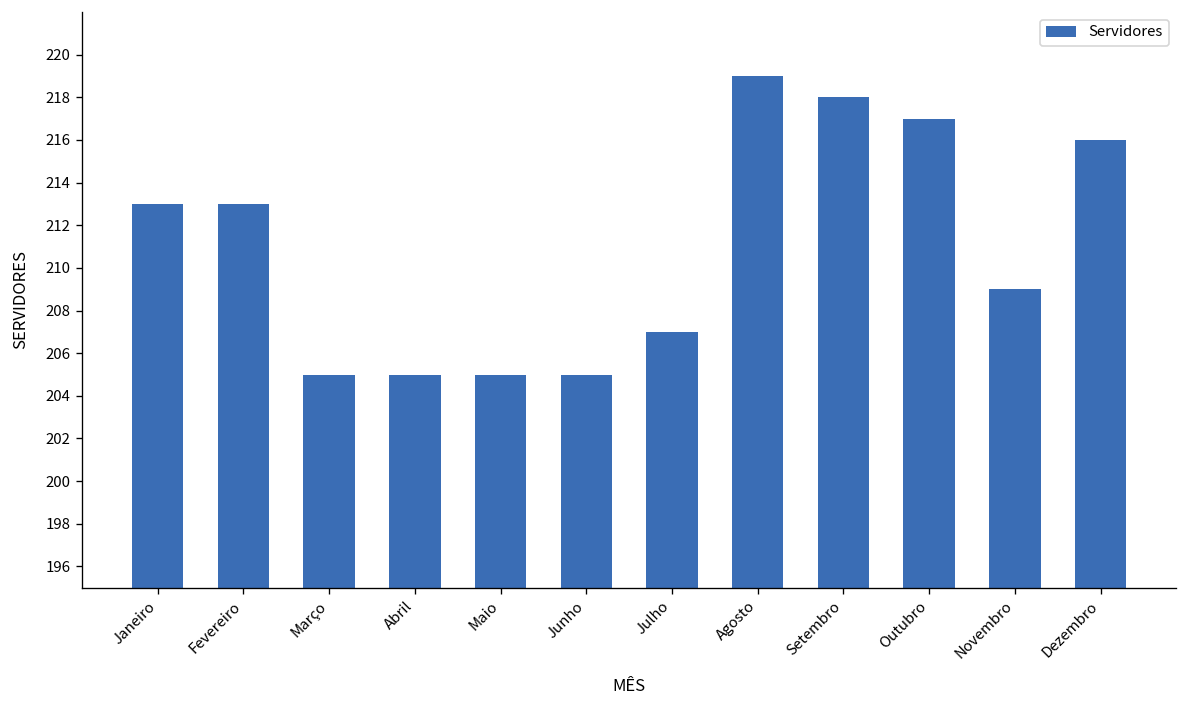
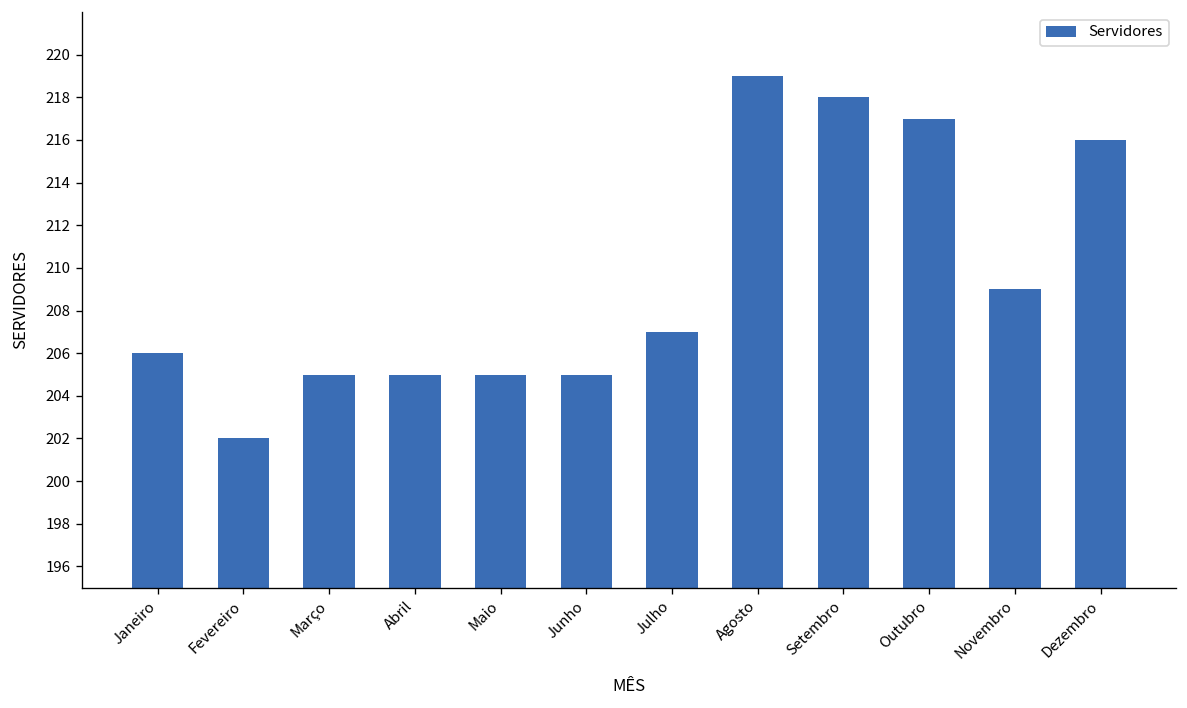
  {
-   "Janeiro": 213,
-   "Fevereiro": 213,
+   "Janeiro": 206,
+   "Fevereiro": 202,
    "Março": 205,
    "Abril": 205,
    "Maio": 205,
    "Junho": 205,
    "Julho": 207,
    "Agosto": 219,
    "Setembro": 218,
    "Outubro": 217,
    "Novembro": 209,
    "Dezembro": 216
  }
